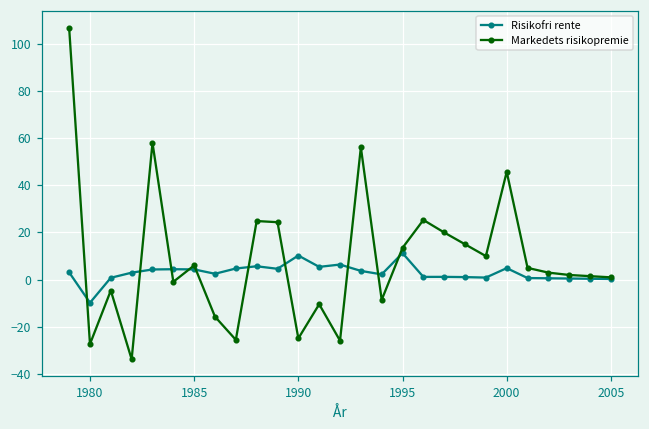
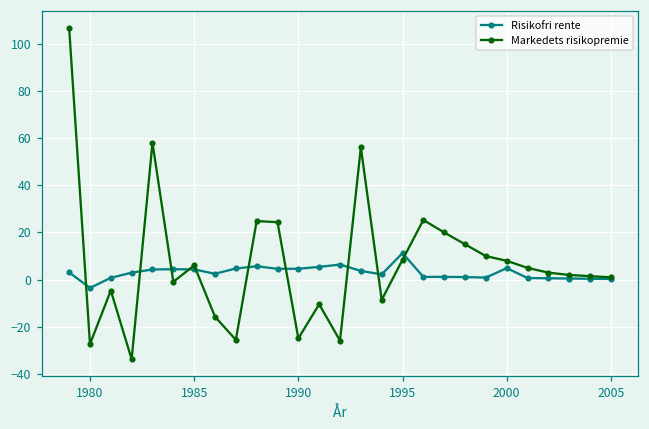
  {
    "Risikofri rente": {
-     "1980": -10,
+     "1980": -4,
      "1985": 4,
-     "1990": 10,
+     "1990": 5,
      "1995": 11,
      "2000": 5
    },
    "Markedets risikopremie": {
      "1980": -27,
      "1985": 6,
      "1990": -25,
-     "1995": 13,
-     "2000": 46
+     "1995": 8,
+     "2000": 8
    }
  }
